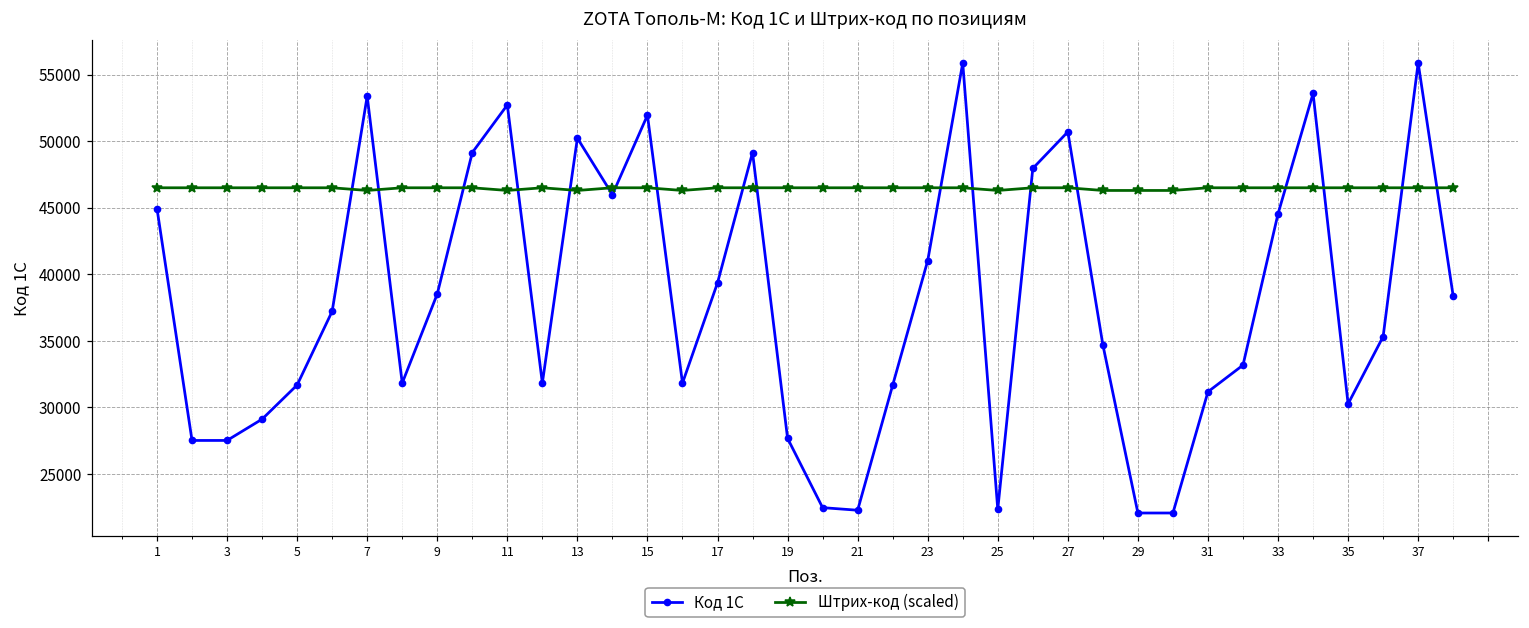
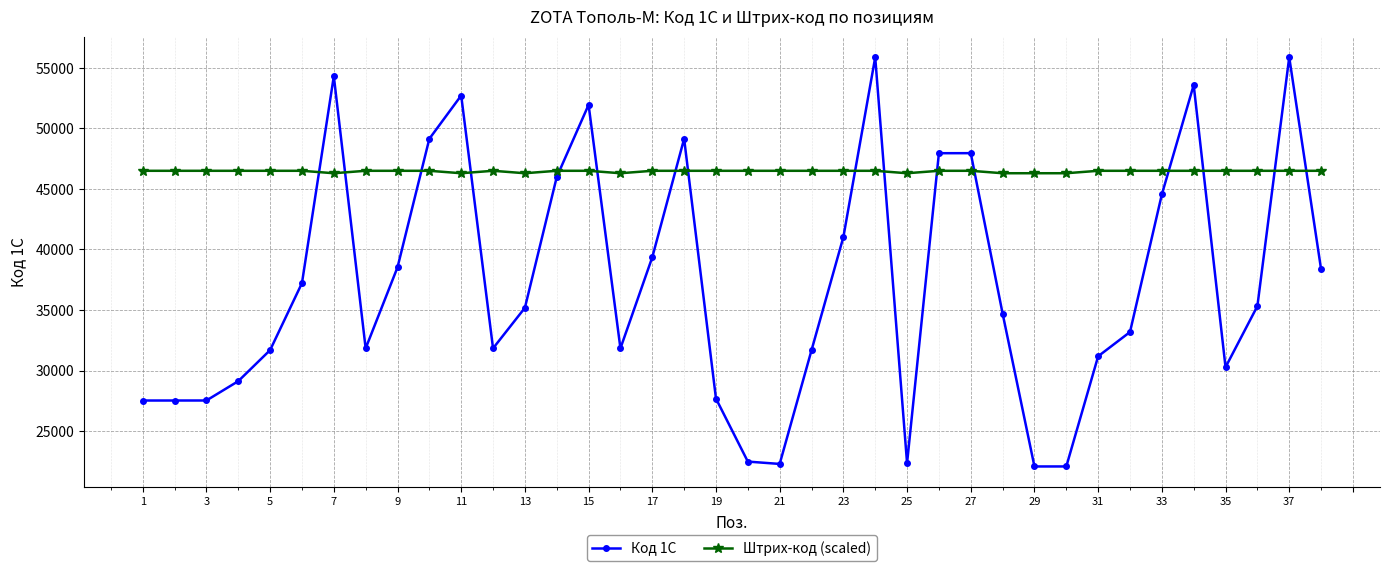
  {
    "Код 1С": {
-     "1": 44900,
+     "1": 27500,
      "3": 27500,
      "5": 31700,
-     "7": 53400,
+     "7": 54300,
      "9": 38500,
      "11": 52700,
-     "13": 50200,
+     "13": 35200,
      "15": 52000,
      "17": 39400,
      "19": 27700,
      "21": 22300,
      "23": 41000,
      "25": 22300,
-     "27": 50700,
+     "27": 48000,
      "29": 22100,
      "31": 31200,
      "33": 44500,
      "35": 30300,
      "37": 55900
    },
    "Штрих-код (scaled)": {
      "1": 46500,
      "3": 46500,
      "5": 46500,
      "7": 46300,
      "9": 46500,
      "11": 46300,
      "13": 46300,
      "15": 46500,
      "17": 46500,
      "19": 46500,
      "21": 46500,
      "23": 46500,
      "25": 46300,
      "27": 46500,
      "29": 46300,
      "31": 46500,
      "33": 46500,
      "35": 46500,
      "37": 46500
    }
  }
